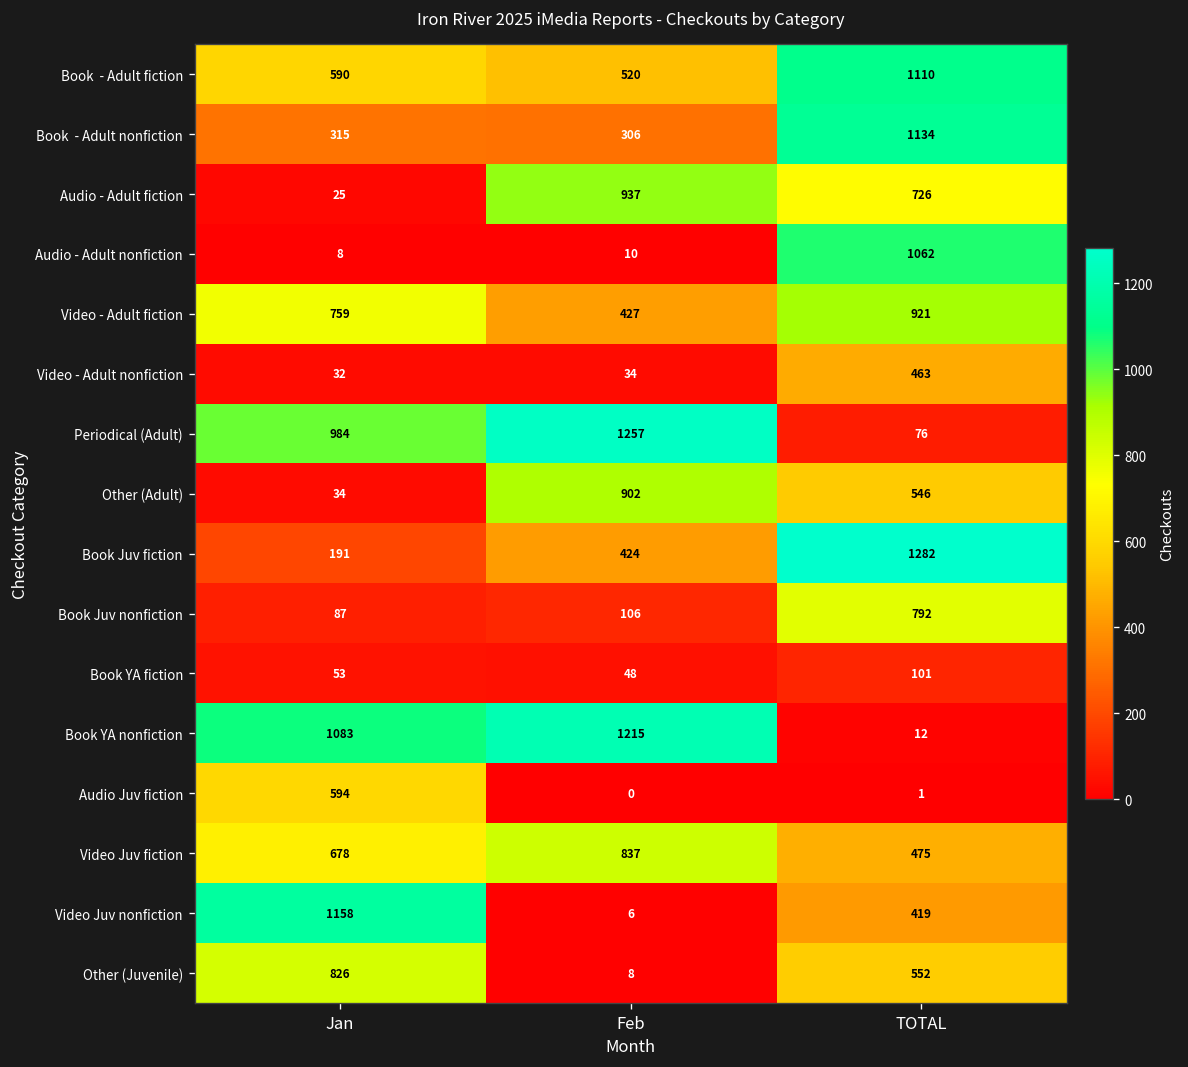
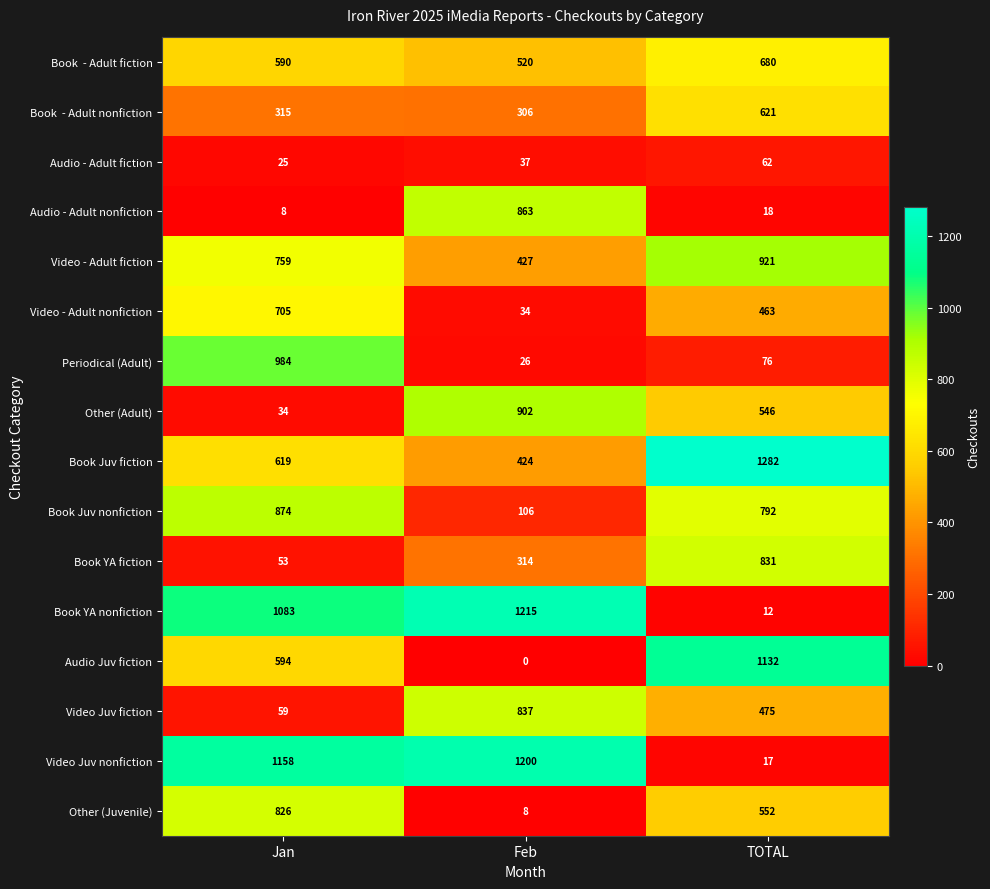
  {
    "Book - Adult fiction": {
      "Jan": 590,
      "Feb": 520,
-     "TOTAL": 1110
+     "TOTAL": 680
    },
    "Book - Adult nonfiction": {
      "Jan": 315,
      "Feb": 306,
-     "TOTAL": 1134
+     "TOTAL": 621
    },
    "Audio - Adult fiction": {
      "Jan": 25,
-     "Feb": 937,
-     "TOTAL": 726
+     "Feb": 37,
+     "TOTAL": 62
    },
    "Audio - Adult nonfiction": {
      "Jan": 8,
-     "Feb": 10,
-     "TOTAL": 1062
+     "Feb": 863,
+     "TOTAL": 18
    },
    "Video - Adult fiction": {
      "Jan": 759,
      "Feb": 427,
      "TOTAL": 921
    },
    "Video - Adult nonfiction": {
-     "Jan": 32,
+     "Jan": 705,
      "Feb": 34,
      "TOTAL": 463
    },
    "Periodical (Adult)": {
      "Jan": 984,
-     "Feb": 1257,
+     "Feb": 26,
      "TOTAL": 76
    },
    "Other (Adult)": {
      "Jan": 34,
      "Feb": 902,
      "TOTAL": 546
    },
    "Book Juv fiction": {
-     "Jan": 191,
+     "Jan": 619,
      "Feb": 424,
      "TOTAL": 1282
    },
    "Book Juv nonfiction": {
-     "Jan": 87,
+     "Jan": 874,
      "Feb": 106,
      "TOTAL": 792
    },
    "Book YA fiction": {
      "Jan": 53,
-     "Feb": 48,
-     "TOTAL": 101
+     "Feb": 314,
+     "TOTAL": 831
    },
    "Book YA nonfiction": {
      "Jan": 1083,
      "Feb": 1215,
      "TOTAL": 12
    },
    "Audio Juv fiction": {
      "Jan": 594,
      "Feb": 0,
-     "TOTAL": 1
+     "TOTAL": 1132
    },
    "Video Juv fiction": {
-     "Jan": 678,
+     "Jan": 59,
      "Feb": 837,
      "TOTAL": 475
    },
    "Video Juv nonfiction": {
      "Jan": 1158,
-     "Feb": 6,
-     "TOTAL": 419
+     "Feb": 1200,
+     "TOTAL": 17
    },
    "Other (Juvenile)": {
      "Jan": 826,
      "Feb": 8,
      "TOTAL": 552
    }
  }
